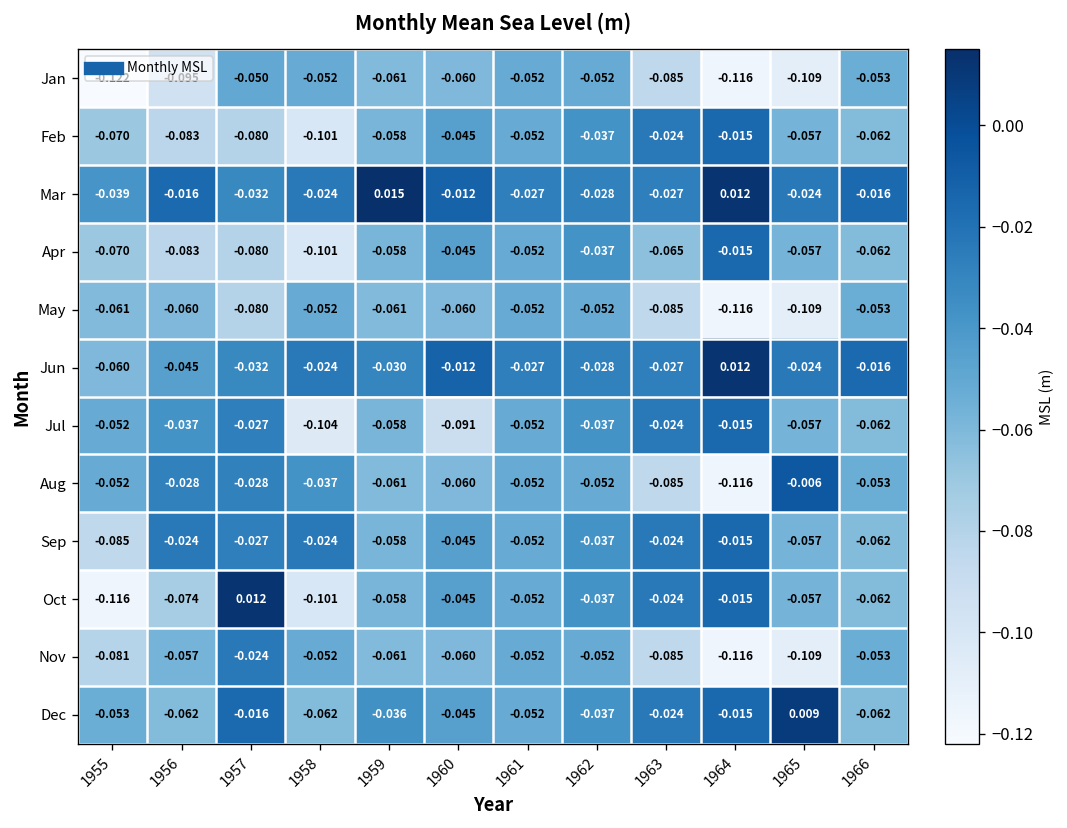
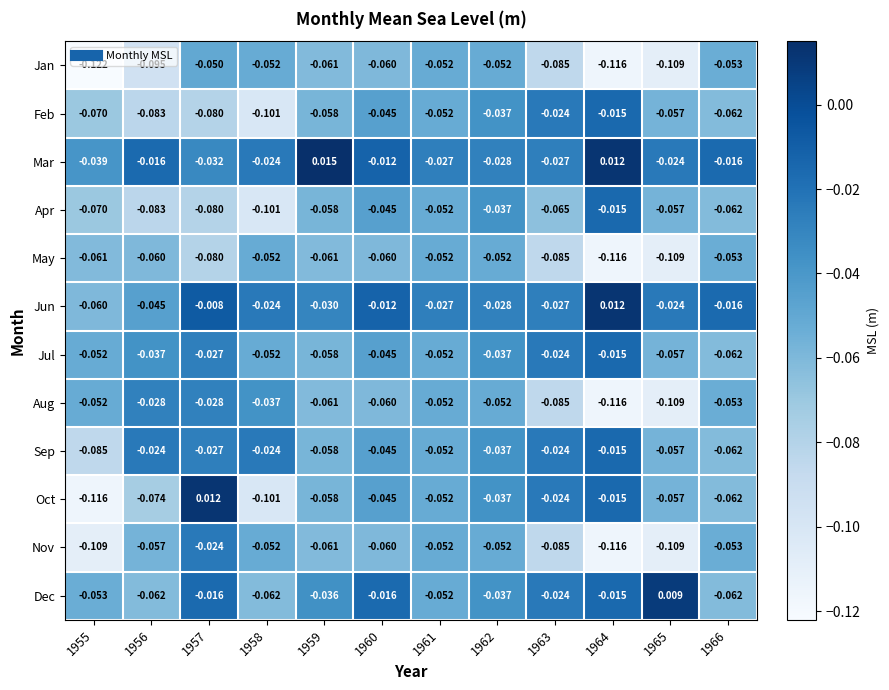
  {
    "Jan": {
      "1957": -0.050,
      "1958": -0.052,
      "1959": -0.061,
      "1960": -0.060,
      "1961": -0.052,
      "1962": -0.052,
      "1963": -0.085,
      "1964": -0.116,
      "1965": -0.109,
      "1966": -0.053
    },
    "Feb": {
      "1955": -0.070,
      "1956": -0.083,
      "1957": -0.080,
      "1958": -0.101,
      "1959": -0.058,
      "1960": -0.045,
      "1961": -0.052,
      "1962": -0.037,
      "1963": -0.024,
      "1964": -0.015,
      "1965": -0.057,
      "1966": -0.062
    },
    "Mar": {
      "1955": -0.039,
      "1956": -0.016,
      "1957": -0.032,
      "1958": -0.024,
      "1959": 0.015,
      "1960": -0.012,
      "1961": -0.027,
      "1962": -0.028,
      "1963": -0.027,
      "1964": 0.012,
      "1965": -0.024,
      "1966": -0.016
    },
    "Apr": {
      "1955": -0.070,
      "1956": -0.083,
      "1957": -0.080,
      "1958": -0.101,
      "1959": -0.058,
      "1960": -0.045,
      "1961": -0.052,
      "1962": -0.037,
      "1963": -0.065,
      "1964": -0.015,
      "1965": -0.057,
      "1966": -0.062
    },
    "May": {
      "1955": -0.061,
      "1956": -0.060,
      "1957": -0.080,
      "1958": -0.052,
      "1959": -0.061,
      "1960": -0.060,
      "1961": -0.052,
      "1962": -0.052,
      "1963": -0.085,
      "1964": -0.116,
      "1965": -0.109,
      "1966": -0.053
    },
    "Jun": {
      "1955": -0.060,
      "1956": -0.045,
-     "1957": -0.032,
+     "1957": -0.008,
      "1958": -0.024,
      "1959": -0.030,
      "1960": -0.012,
      "1961": -0.027,
      "1962": -0.028,
      "1963": -0.027,
      "1964": 0.012,
      "1965": -0.024,
      "1966": -0.016
    },
    "Jul": {
      "1955": -0.052,
      "1956": -0.037,
      "1957": -0.027,
-     "1958": -0.104,
+     "1958": -0.052,
      "1959": -0.058,
-     "1960": -0.091,
+     "1960": -0.045,
      "1961": -0.052,
      "1962": -0.037,
      "1963": -0.024,
      "1964": -0.015,
      "1965": -0.057,
      "1966": -0.062
    },
    "Aug": {
      "1955": -0.052,
      "1956": -0.028,
      "1957": -0.028,
      "1958": -0.037,
      "1959": -0.061,
      "1960": -0.060,
      "1961": -0.052,
      "1962": -0.052,
      "1963": -0.085,
      "1964": -0.116,
-     "1965": -0.006,
+     "1965": -0.109,
      "1966": -0.053
    },
    "Sep": {
      "1955": -0.085,
      "1956": -0.024,
      "1957": -0.027,
      "1958": -0.024,
      "1959": -0.058,
      "1960": -0.045,
      "1961": -0.052,
      "1962": -0.037,
      "1963": -0.024,
      "1964": -0.015,
      "1965": -0.057,
      "1966": -0.062
    },
    "Oct": {
      "1955": -0.116,
      "1956": -0.074,
      "1957": 0.012,
      "1958": -0.101,
      "1959": -0.058,
      "1960": -0.045,
      "1961": -0.052,
      "1962": -0.037,
      "1963": -0.024,
      "1964": -0.015,
      "1965": -0.057,
      "1966": -0.062
    },
    "Nov": {
-     "1955": -0.081,
+     "1955": -0.109,
      "1956": -0.057,
      "1957": -0.024,
      "1958": -0.052,
      "1959": -0.061,
      "1960": -0.060,
      "1961": -0.052,
      "1962": -0.052,
      "1963": -0.085,
      "1964": -0.116,
      "1965": -0.109,
      "1966": -0.053
    },
    "Dec": {
      "1955": -0.053,
      "1956": -0.062,
      "1957": -0.016,
      "1958": -0.062,
      "1959": -0.036,
-     "1960": -0.045,
+     "1960": -0.016,
      "1961": -0.052,
      "1962": -0.037,
      "1963": -0.024,
      "1964": -0.015,
      "1965": 0.009,
      "1966": -0.062
    }
  }
